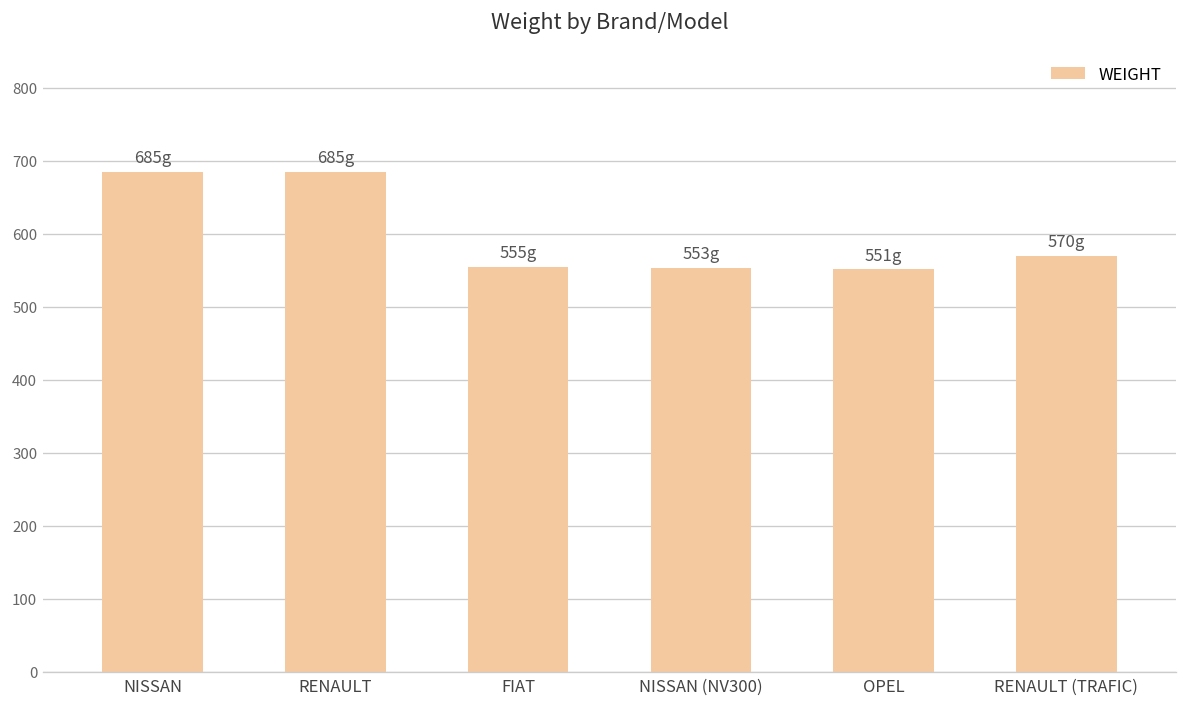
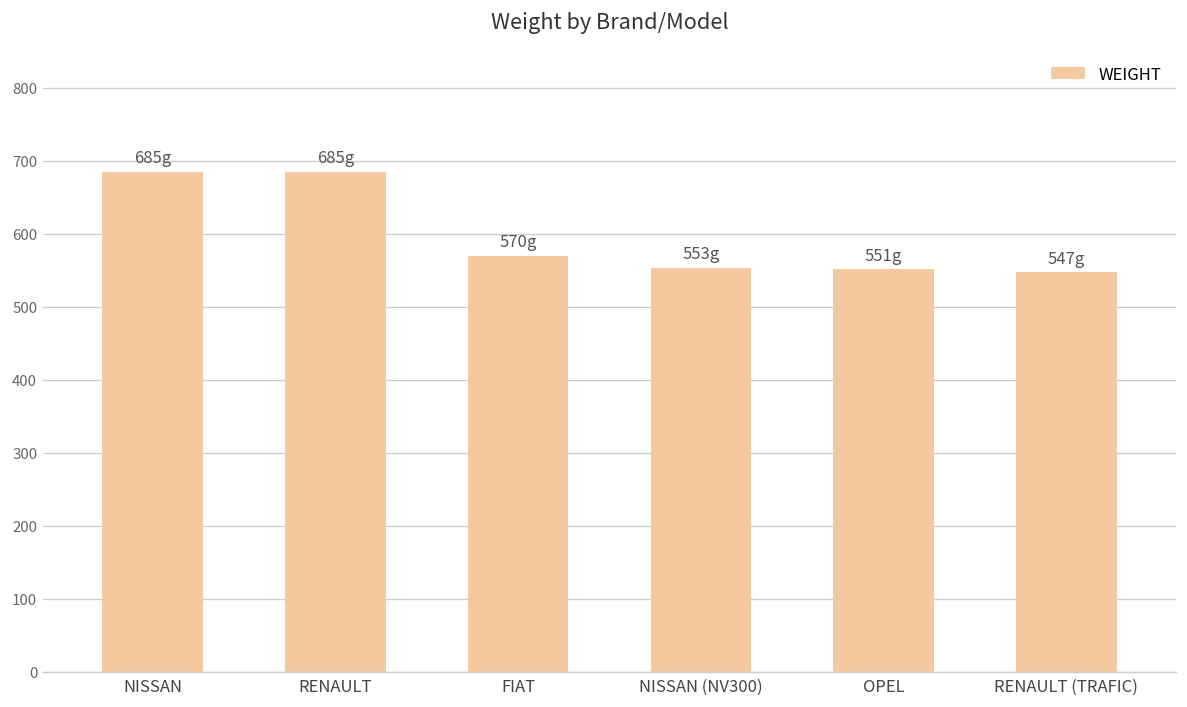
  {
    "NISSAN": "685g",
    "RENAULT": "685g",
-   "FIAT": "555g",
+   "FIAT": "570g",
    "NISSAN (NV300)": "553g",
    "OPEL": "551g",
-   "RENAULT (TRAFIC)": "570g"
+   "RENAULT (TRAFIC)": "547g"
  }
